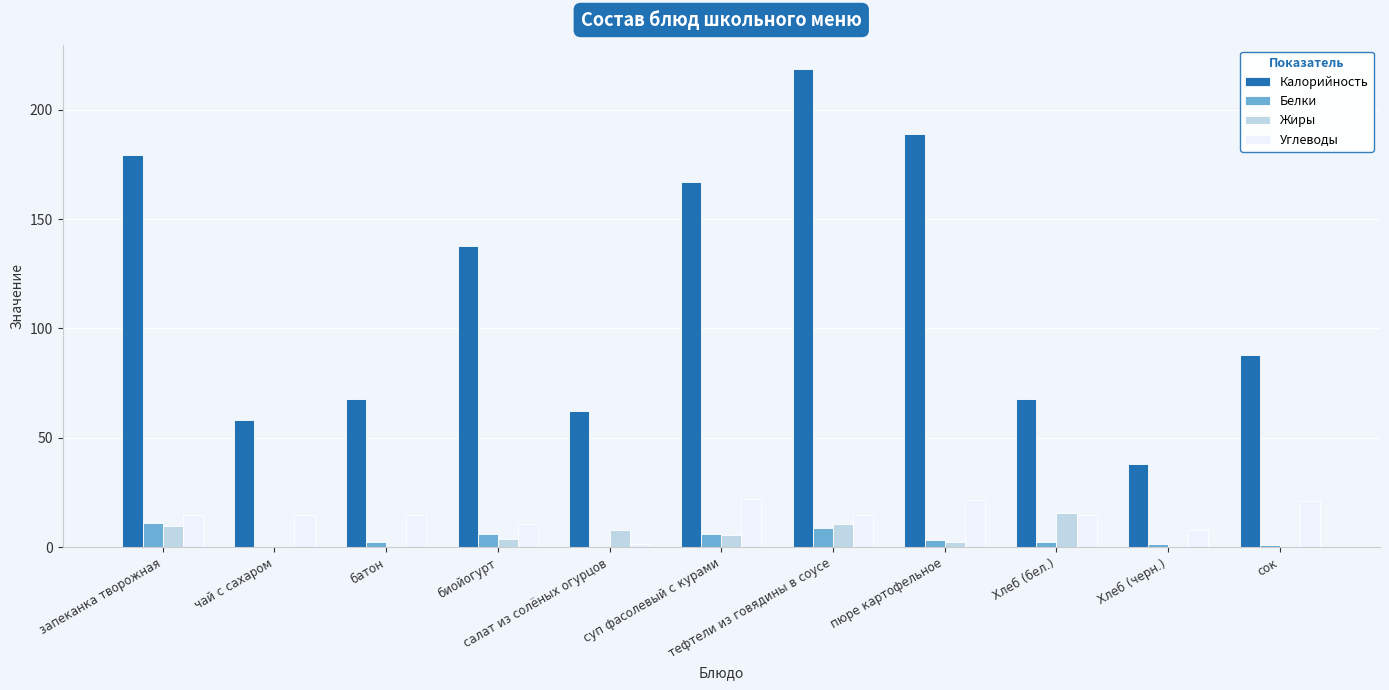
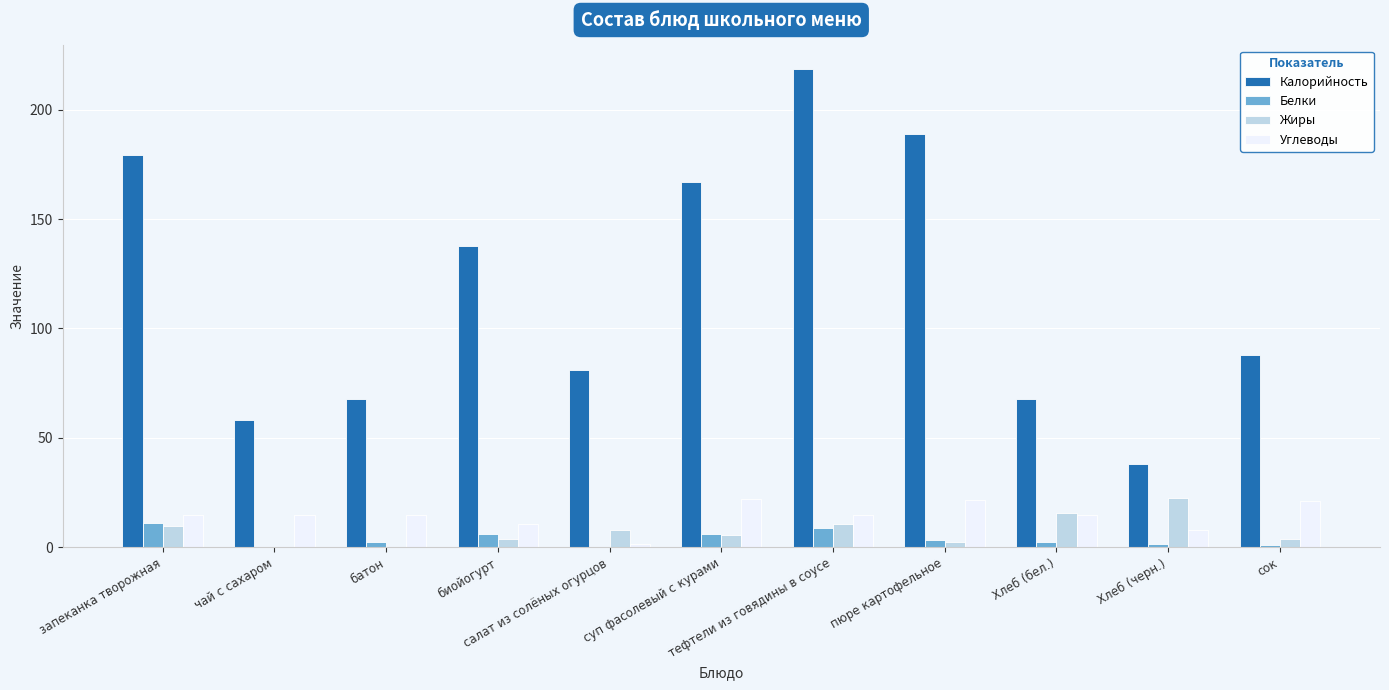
  {
    "Калорийность": {
      "запеканка творожная": 179,
      "чай с сахаром": 58,
      "батон": 68,
      "биойогурт": 138,
-     "салат из солёных огурцов": 62,
+     "салат из солёных огурцов": 81,
      "суп фасолевый с курами": 167,
      "тефтели из говядины в соусе": 218,
      "пюре картофельное": 189,
      "Хлеб (бел.)": 68,
      "Хлеб (черн.)": 38,
      "сок": 88
    },
    "Белки": {
      "запеканка творожная": 11,
      "батон": 2,
      "биойогурт": 6,
      "суп фасолевый с курами": 6,
      "тефтели из говядины в соусе": 9,
      "пюре картофельное": 3,
      "Хлеб (бел.)": 2,
      "Хлеб (черн.)": 1
    },
    "Жиры": {
      "запеканка творожная": 10,
      "чай с сахаром": 0,
      "биойогурт": 4,
      "салат из солёных огурцов": 8,
      "суп фасолевый с курами": 6,
      "тефтели из говядины в соусе": 11,
      "пюре картофельное": 2,
      "Хлеб (бел.)": 16,
-     "Хлеб (черн.)": 0,
-     "сок": 0
+     "Хлеб (черн.)": 23,
+     "сок": 4
    },
    "Углеводы": {
      "запеканка творожная": 15,
      "чай с сахаром": 15,
      "батон": 15,
      "биойогурт": 11,
      "салат из солёных огурцов": 1,
      "суп фасолевый с курами": 22,
      "тефтели из говядины в соусе": 15,
      "пюре картофельное": 22,
      "Хлеб (бел.)": 15,
      "Хлеб (черн.)": 8,
      "сок": 21
    }
  }
